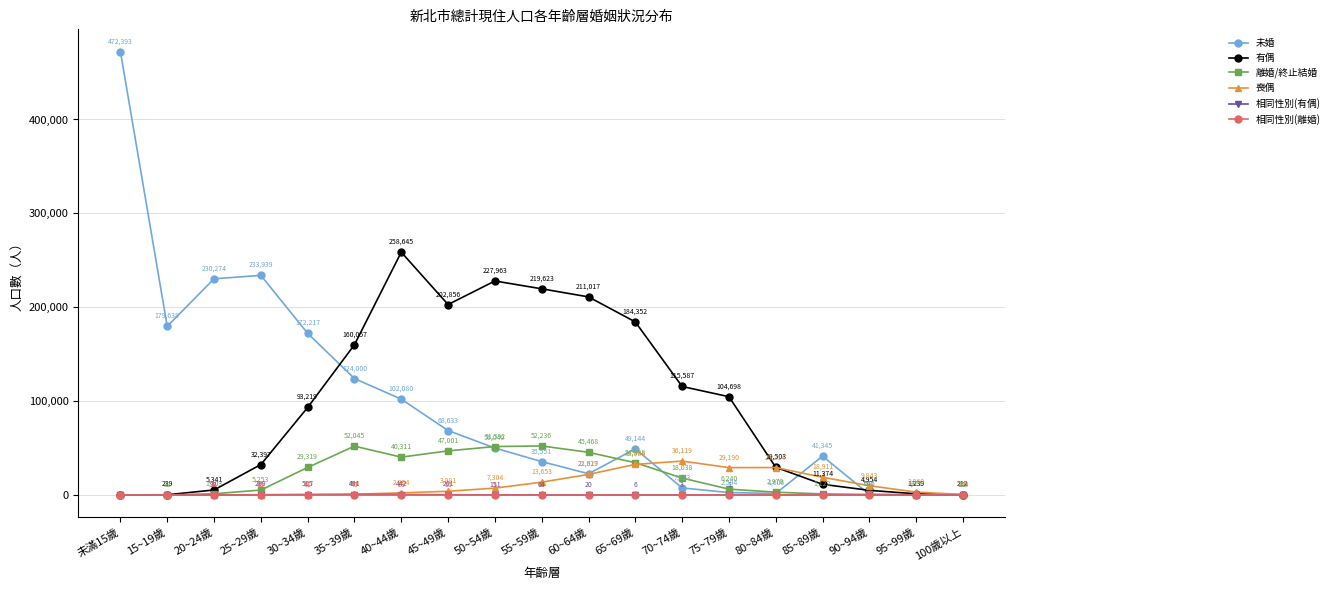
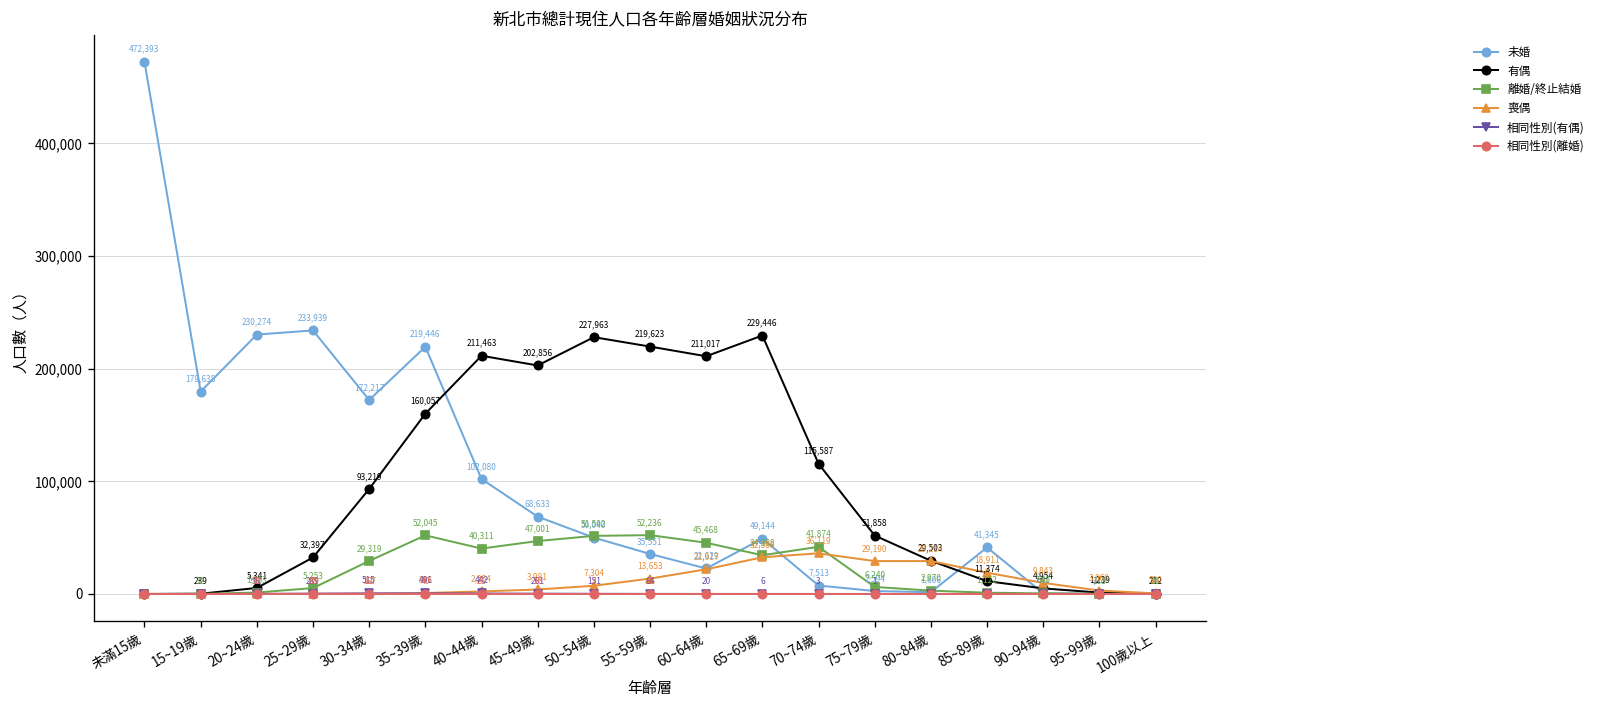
  {
    "未婚": {
      "未滿15歲": "472,393",
      "15~19歲": "179,638",
      "20~24歲": "230,274",
      "25~29歲": "233,939",
      "30~34歲": "172,217",
-     "35~39歲": "124,000",
+     "35~39歲": "219,446",
      "40~44歲": "102,080",
      "45~49歲": "68,633",
      "65~69歲": "49,144",
      "85~89歲": "41,345"
    },
    "有偶": {
      "25~29歲": "32,397",
      "30~34歲": "93,219",
      "35~39歲": "160,057",
-     "40~44歲": "258,645",
+     "40~44歲": "211,463",
      "45~49歲": "202,856",
      "50~54歲": "227,963",
      "55~59歲": "219,623",
      "60~64歲": "211,017",
-     "65~69歲": "184,352",
+     "65~69歲": "229,446",
      "70~74歲": "115,587",
-     "75~79歲": "104,698"
+     "75~79歲": "51,858"
    },
    "離婚/終止結婚": {
      "30~34歲": "29,319",
      "35~39歲": "52,045",
      "40~44歲": "40,311",
      "45~49歲": "47,001",
      "55~59歲": "52,236",
      "60~64歲": "45,468",
-     "70~74歲": "18,038"
+     "70~74歲": "41,874"
    },
    "喪偶": {
      "50~54歲": "7,304",
      "55~59歲": "13,653",
      "70~74歲": "36,119",
      "75~79歲": "29,190",
      "85~89歲": "18,911"
    }
  }
